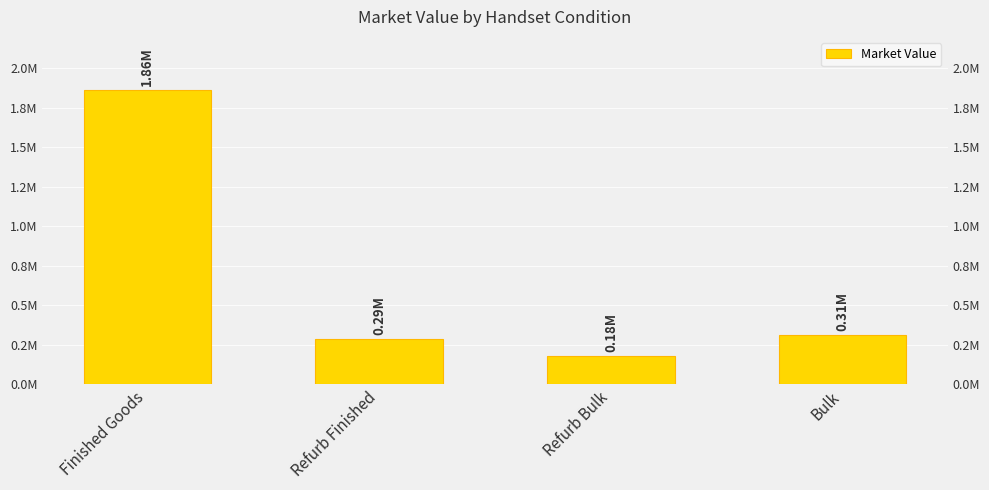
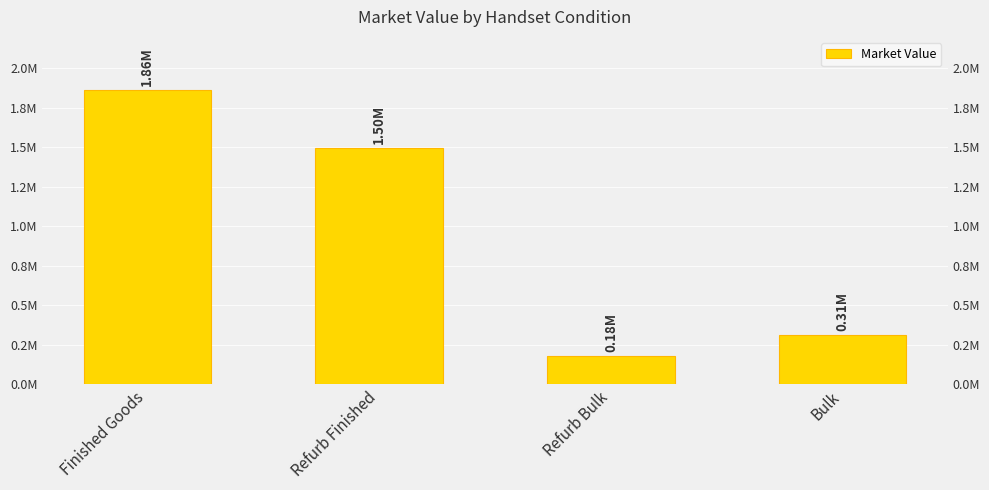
  {
    "Finished Goods": "1.86M",
-   "Refurb Finished": "0.29M",
+   "Refurb Finished": "1.50M",
    "Refurb Bulk": "0.18M",
    "Bulk": "0.31M"
  }
